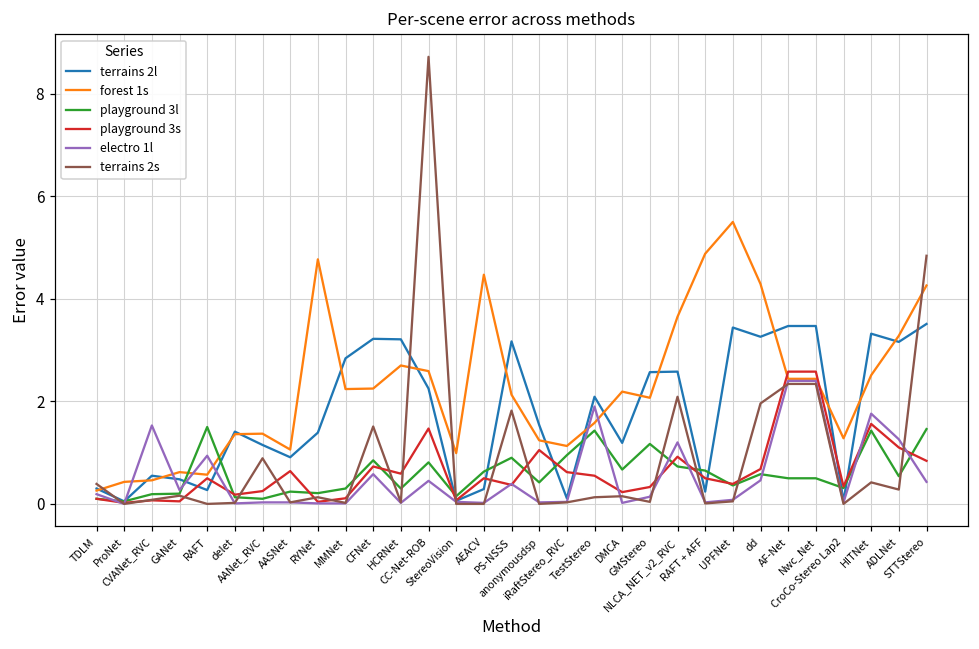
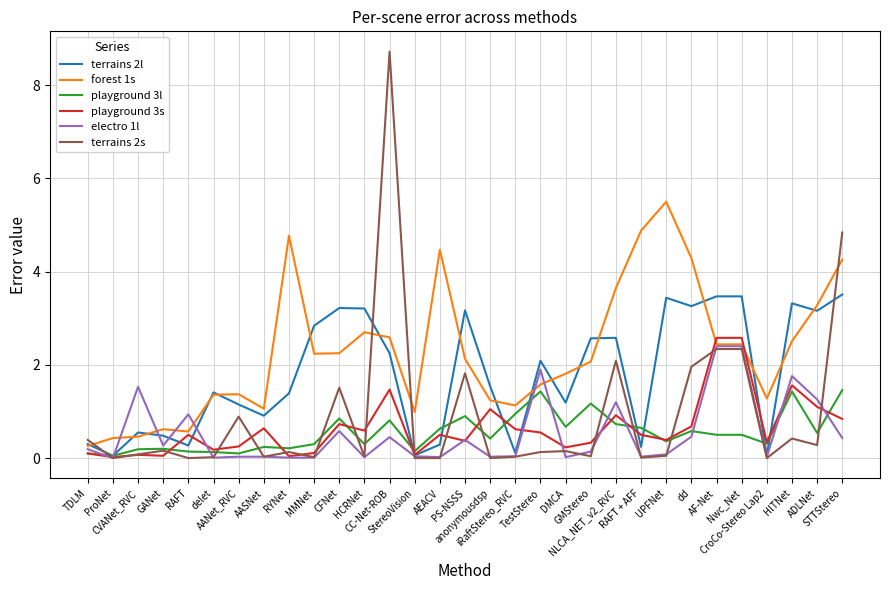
  {
    "terrains 2l": {
      "CVANet_RVC": 0.6,
      "GANet": 0.5,
      "RAFT": 0.3,
      "AANet_RVC": 1.2,
      "AASNet": 0.9,
      "RYNet": 1.4,
      "MMNet": 2.8,
      "CFNet": 3.2,
      "HCRNet": 3.2,
      "CC-Net-ROB": 2.3,
      "AEACV": 0.3,
      "PS-NSSS": 3.2,
      "anonymousdsp": 1.5,
      "iRaftStereo_RVC": 0.1,
      "TestStereo": 2.1,
      "DMCA": 1.2,
      "GMStereo": 2.6,
      "NLCA_NET_v2_RVC": 2.6,
      "RAFT + AFF": 0.2,
      "UPFNet": 3.4,
      "dd": 3.3,
      "AF-Net": 3.5,
      "Nwc_Net": 3.5,
      "HITNet": 3.3,
      "ADLNet": 3.2,
      "STTStereo": 3.5
    },
    "forest 1s": {
      "ProNet": 0.4,
      "CVANet_RVC": 0.5,
      "GANet": 0.6,
      "RAFT": 0.6,
      "AANet_RVC": 1.4,
      "AASNet": 1.1,
      "RYNet": 4.8,
      "MMNet": 2.2,
      "CFNet": 2.3,
      "HCRNet": 2.7,
      "CC-Net-ROB": 2.6,
      "StereoVision": 1.0,
      "AEACV": 4.5,
      "PS-NSSS": 2.1,
      "anonymousdsp": 1.2,
      "iRaftStereo_RVC": 1.1,
      "TestStereo": 1.6,
-     "DMCA": 2.2,
+     "DMCA": 1.8,
      "GMStereo": 2.1,
      "NLCA_NET_v2_RVC": 3.7,
      "RAFT + AFF": 4.9,
      "UPFNet": 5.5,
      "dd": 4.3,
      "CroCo-Stereo Lap2": 1.3,
      "HITNet": 2.5,
      "ADLNet": 3.3,
      "STTStereo": 4.3
    },
    "playground 3l": {
      "CVANet_RVC": 0.2,
-     "RAFT": 1.5,
+     "RAFT": 0.1,
      "AANet_RVC": 0.1,
      "AASNet": 0.2,
      "RYNet": 0.2,
      "MMNet": 0.3,
      "CFNet": 0.9,
      "HCRNet": 0.3,
      "CC-Net-ROB": 0.8,
      "StereoVision": 0.2,
      "AEACV": 0.6,
      "PS-NSSS": 0.9,
      "anonymousdsp": 0.4,
      "iRaftStereo_RVC": 1.0,
      "TestStereo": 1.4,
      "DMCA": 0.7,
      "GMStereo": 1.2,
      "NLCA_NET_v2_RVC": 0.7,
      "RAFT + AFF": 0.7,
      "dd": 0.6,
      "AF-Net": 0.5,
      "Nwc_Net": 0.5,
      "HITNet": 1.4,
      "ADLNet": 0.5,
      "STTStereo": 1.5
    },
    "playground 3s": {
      "GANet": 0.1,
      "RAFT": 0.5,
      "AANet_RVC": 0.3,
      "AASNet": 0.6,
      "MMNet": 0.1,
      "CFNet": 0.7,
      "HCRNet": 0.6,
      "CC-Net-ROB": 1.5,
      "AEACV": 0.5,
      "anonymousdsp": 1.1,
      "iRaftStereo_RVC": 0.6,
      "TestStereo": 0.6,
      "DMCA": 0.2,
      "GMStereo": 0.3,
      "NLCA_NET_v2_RVC": 0.9,
      "RAFT + AFF": 0.5,
      "dd": 0.7,
      "AF-Net": 2.6,
      "Nwc_Net": 2.6,
      "HITNet": 1.6,
      "ADLNet": 1.1,
      "STTStereo": 0.8
    },
    "electro 1l": {
      "TDLM": 0.2,
      "CVANet_RVC": 1.5,
      "GANet": 0.3,
      "RAFT": 0.9,
      "AANet_RVC": 0.0,
      "CFNet": 0.6,
      "CC-Net-ROB": 0.5,
      "TestStereo": 1.9,
      "DMCA": 0.0,
      "GMStereo": 0.1,
      "NLCA_NET_v2_RVC": 1.2,
      "dd": 0.5,
      "HITNet": 1.8,
      "ADLNet": 1.3,
      "STTStereo": 0.4
    },
    "terrains 2s": {
      "TDLM": 0.4,
      "RAFT": 0.0,
      "AANet_RVC": 0.9,
      "RYNet": 0.1,
      "CFNet": 1.5,
      "CC-Net-ROB": 8.7,
      "PS-NSSS": 1.8,
      "TestStereo": 0.1,
      "DMCA": 0.2,
      "GMStereo": 0.0,
      "NLCA_NET_v2_RVC": 2.1,
      "dd": 2.0,
      "AF-Net": 2.3,
      "Nwc_Net": 2.3,
      "HITNet": 0.4,
      "ADLNet": 0.3,
      "STTStereo": 4.8
    }
  }
